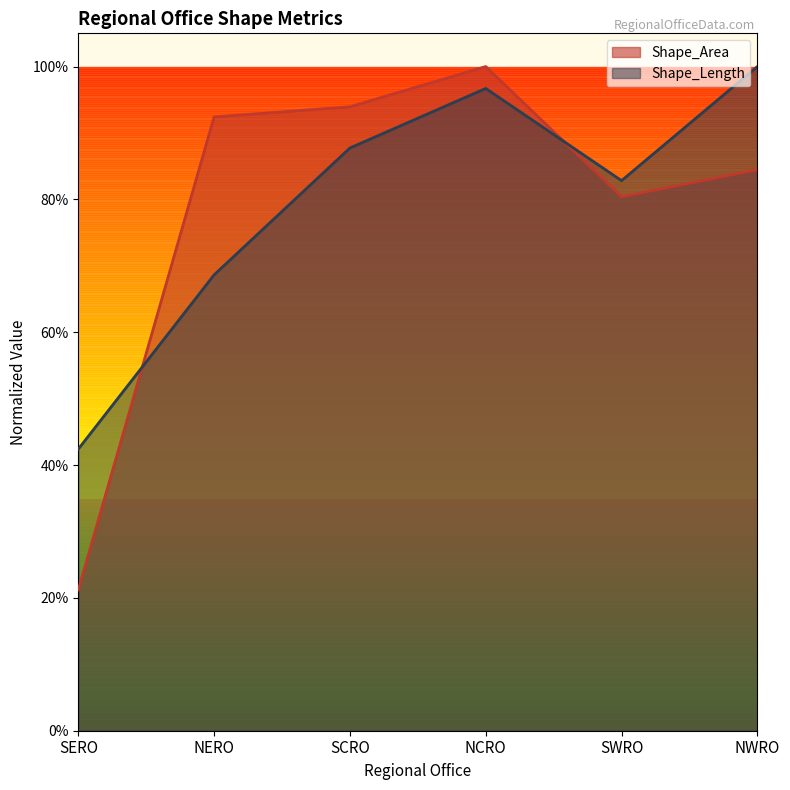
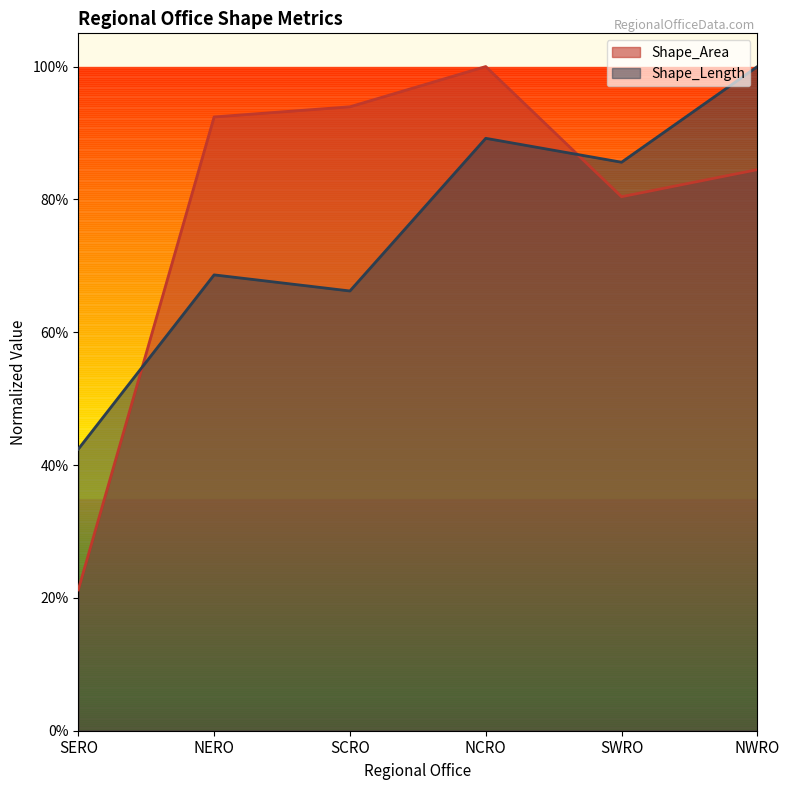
  {
    "Shape_Area": {
      "SERO": "21%",
      "NERO": "92%",
      "SCRO": "94%",
      "NCRO": "100%",
      "SWRO": "80%",
      "NWRO": "84%"
    },
    "Shape_Length": {
      "SERO": "42%",
      "NERO": "69%",
-     "SCRO": "88%",
-     "NCRO": "97%",
-     "SWRO": "83%",
+     "SCRO": "66%",
+     "NCRO": "89%",
+     "SWRO": "86%",
      "NWRO": "100%"
    }
  }
